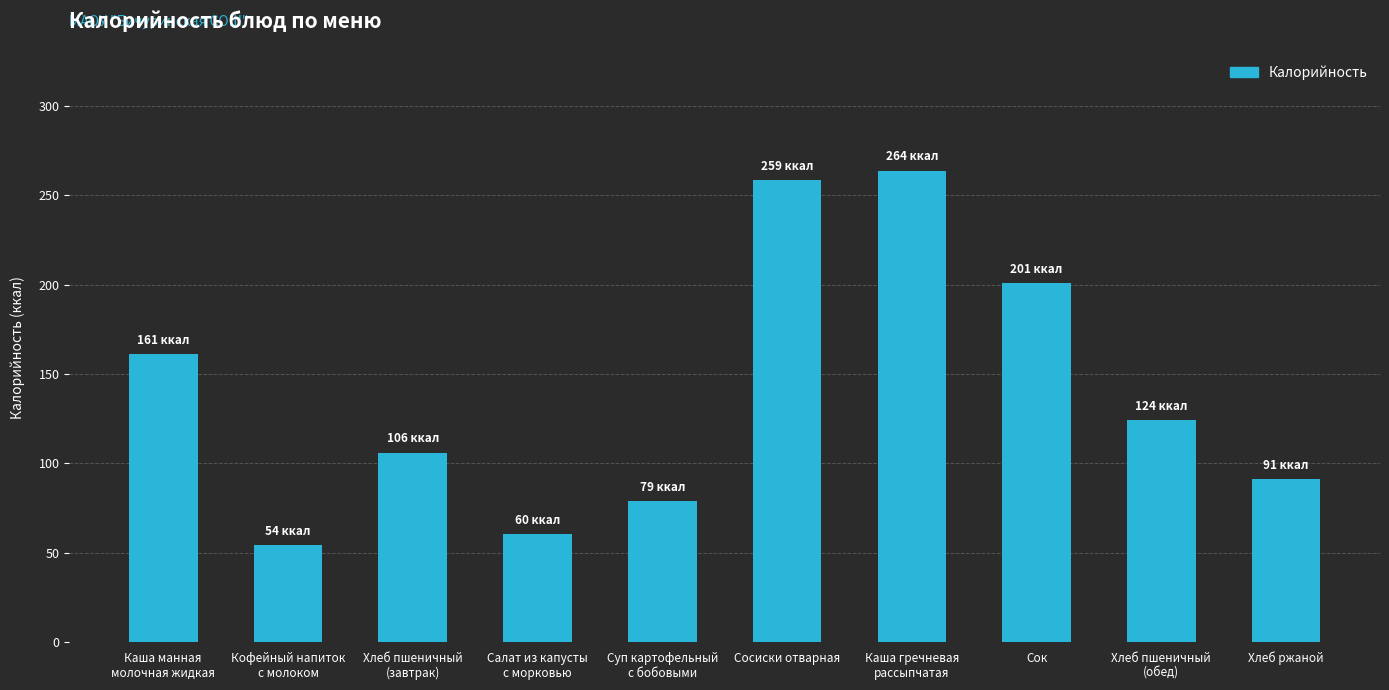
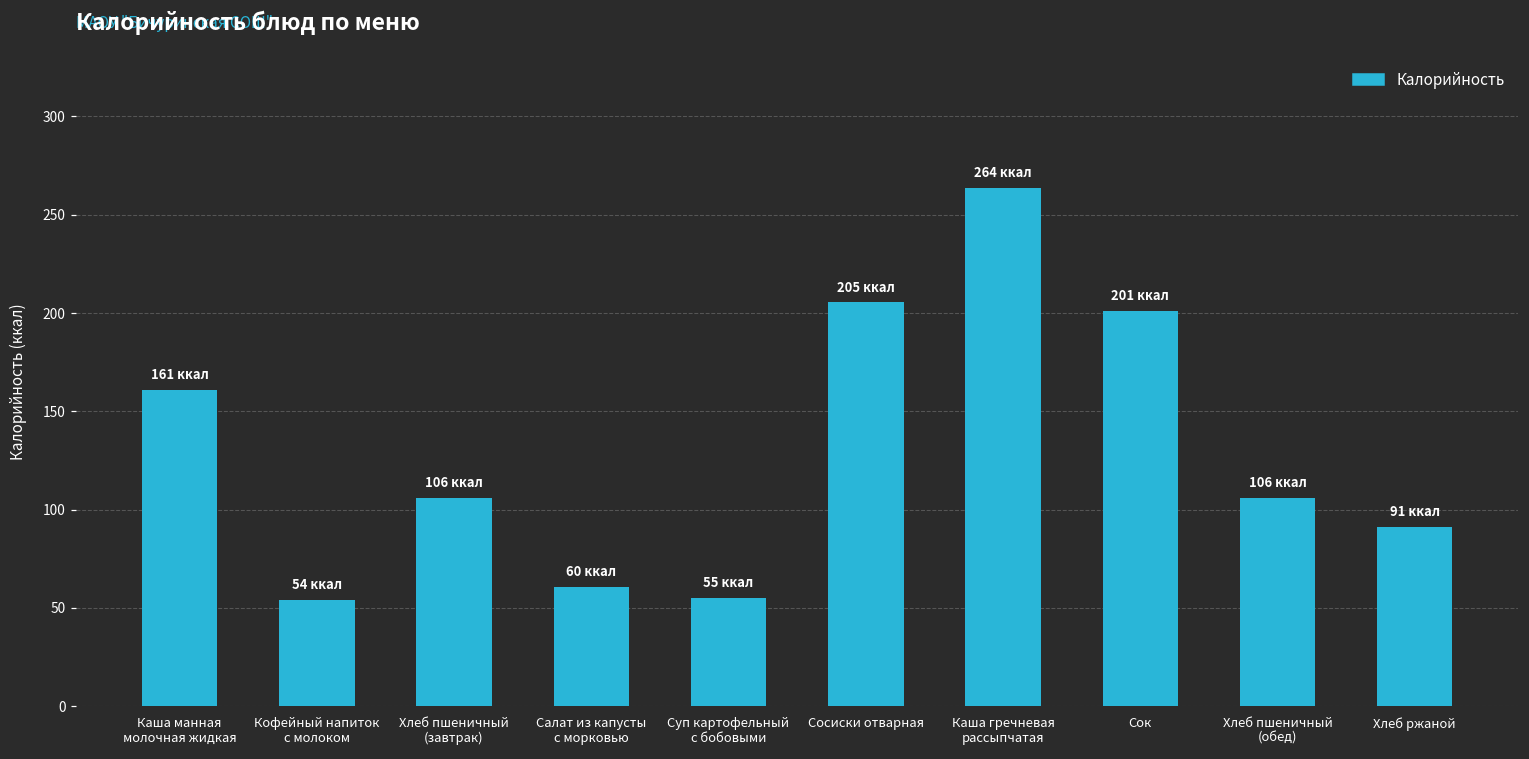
  {
    "Каша манная молочная жидкая": 161,
    "Кофейный напиток с молоком": 54,
    "Хлеб пшеничный (завтрак)": 106,
    "Салат из капусты с морковью": 60,
-   "Суп картофельный с бобовыми": 79,
-   "Сосиски отварная": 259,
+   "Суп картофельный с бобовыми": 55,
+   "Сосиски отварная": 205,
    "Каша гречневая рассыпчатая": 264,
    "Сок": 201,
-   "Хлеб пшеничный (обед)": 124,
+   "Хлеб пшеничный (обед)": 106,
    "Хлеб ржаной": 91
  }
